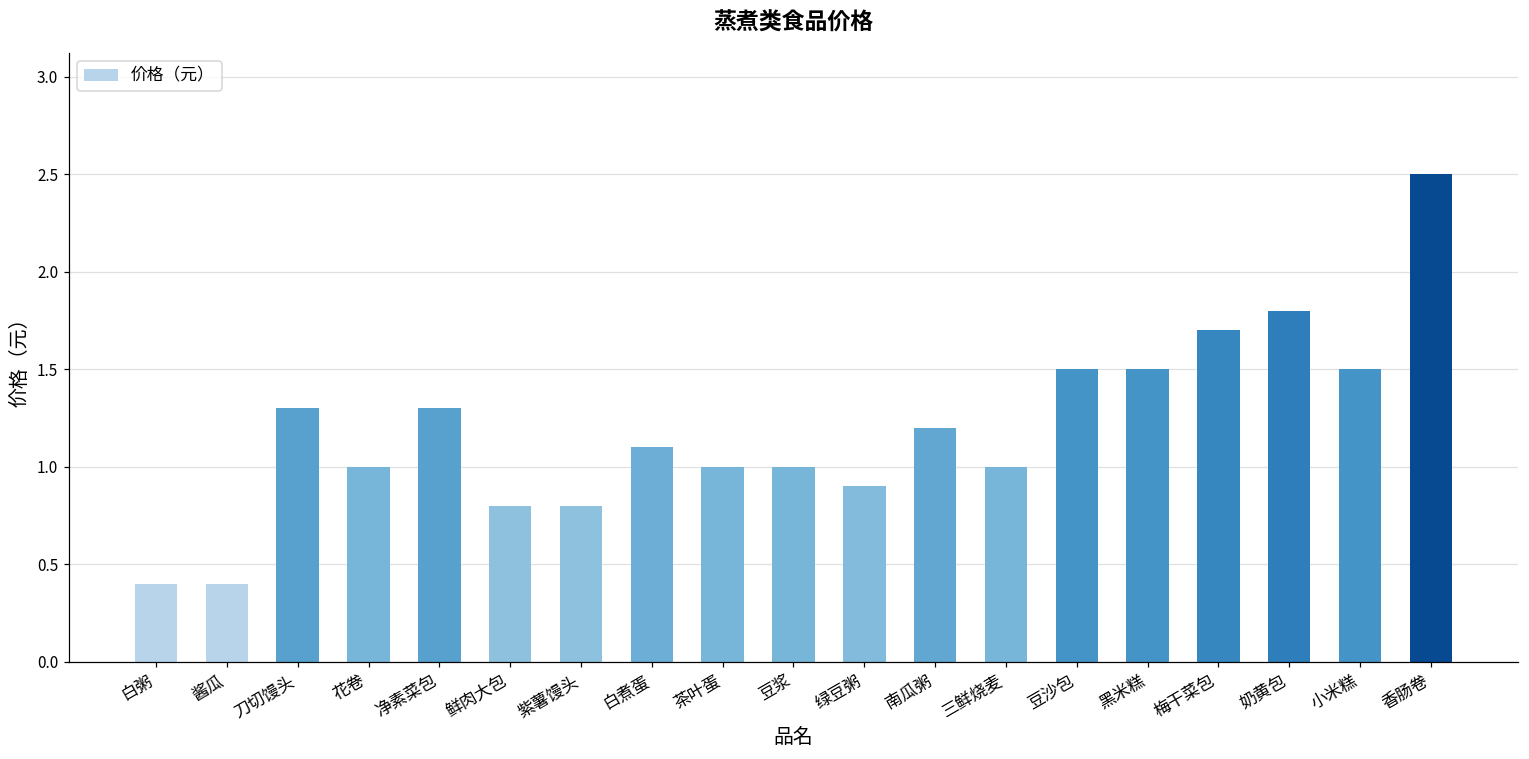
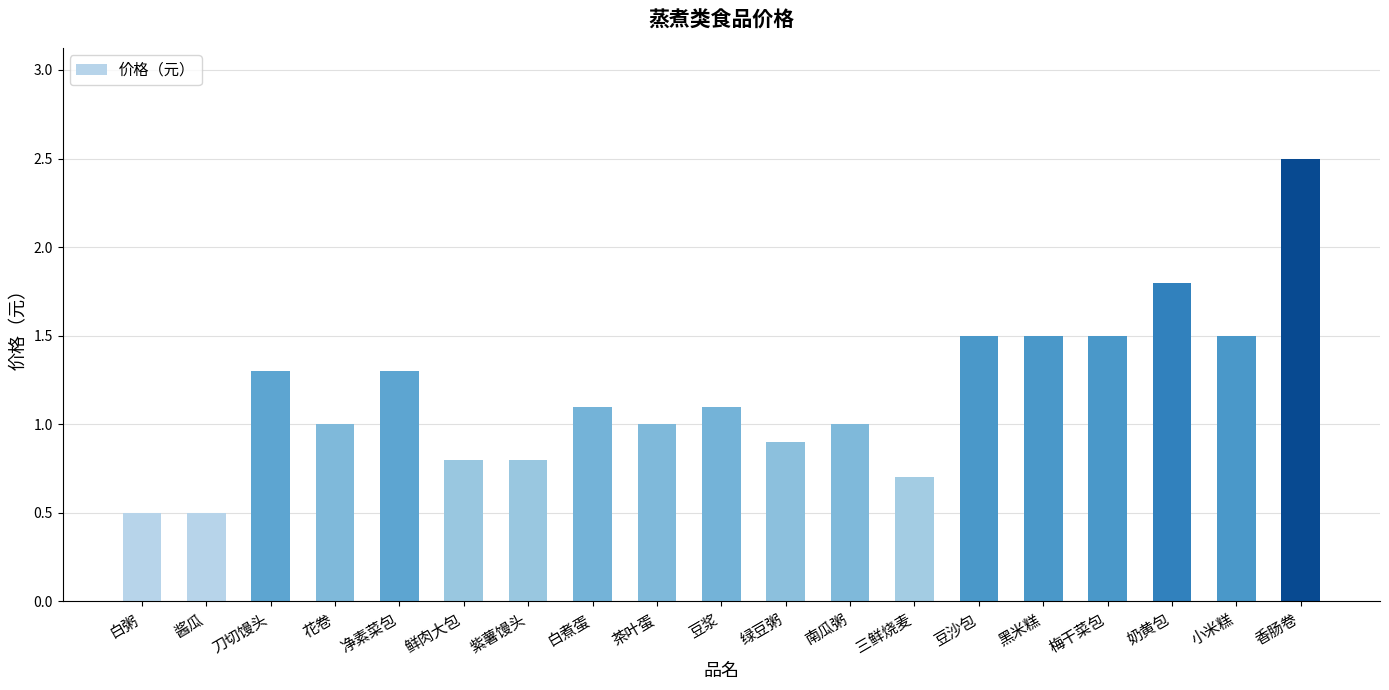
  {
-   "白粥": 0.4,
-   "酱瓜": 0.4,
+   "白粥": 0.5,
+   "酱瓜": 0.5,
    "刀切馒头": 1.3,
    "花卷": 1.0,
    "净素菜包": 1.3,
    "鲜肉大包": 0.8,
    "紫薯馒头": 0.8,
    "白煮蛋": 1.1,
    "茶叶蛋": 1.0,
-   "豆浆": 1.0,
+   "豆浆": 1.1,
    "绿豆粥": 0.9,
-   "南瓜粥": 1.2,
-   "三鲜烧麦": 1.0,
+   "南瓜粥": 1.0,
+   "三鲜烧麦": 0.7,
    "豆沙包": 1.5,
    "黑米糕": 1.5,
-   "梅干菜包": 1.7,
+   "梅干菜包": 1.5,
    "奶黄包": 1.8,
    "小米糕": 1.5,
    "香肠卷": 2.5
  }
